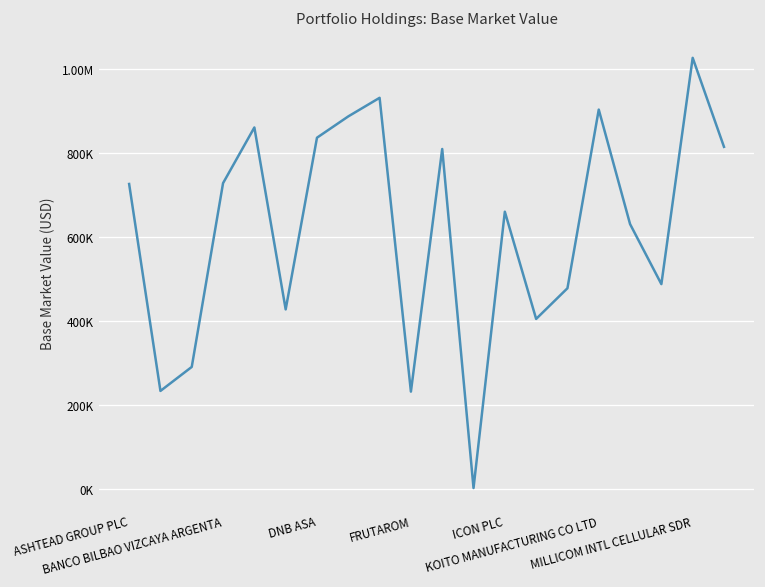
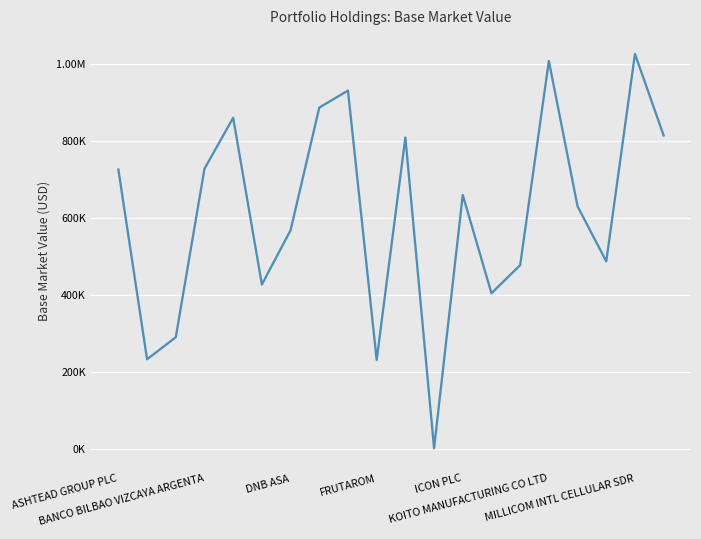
  {
    "ASHTEAD GROUP PLC": 730000,
    "BANCO BILBAO VIZCAYA ARGENTA": 730000,
-   "DNB ASA": 840000,
+   "DNB ASA": 570000,
    "FRUTAROM": 230000,
    "ICON PLC": 660000,
-   "KOITO MANUFACTURING CO LTD": 900000,
+   "KOITO MANUFACTURING CO LTD": 1010000,
    "MILLICOM INTL CELLULAR SDR": 1030000
  }
